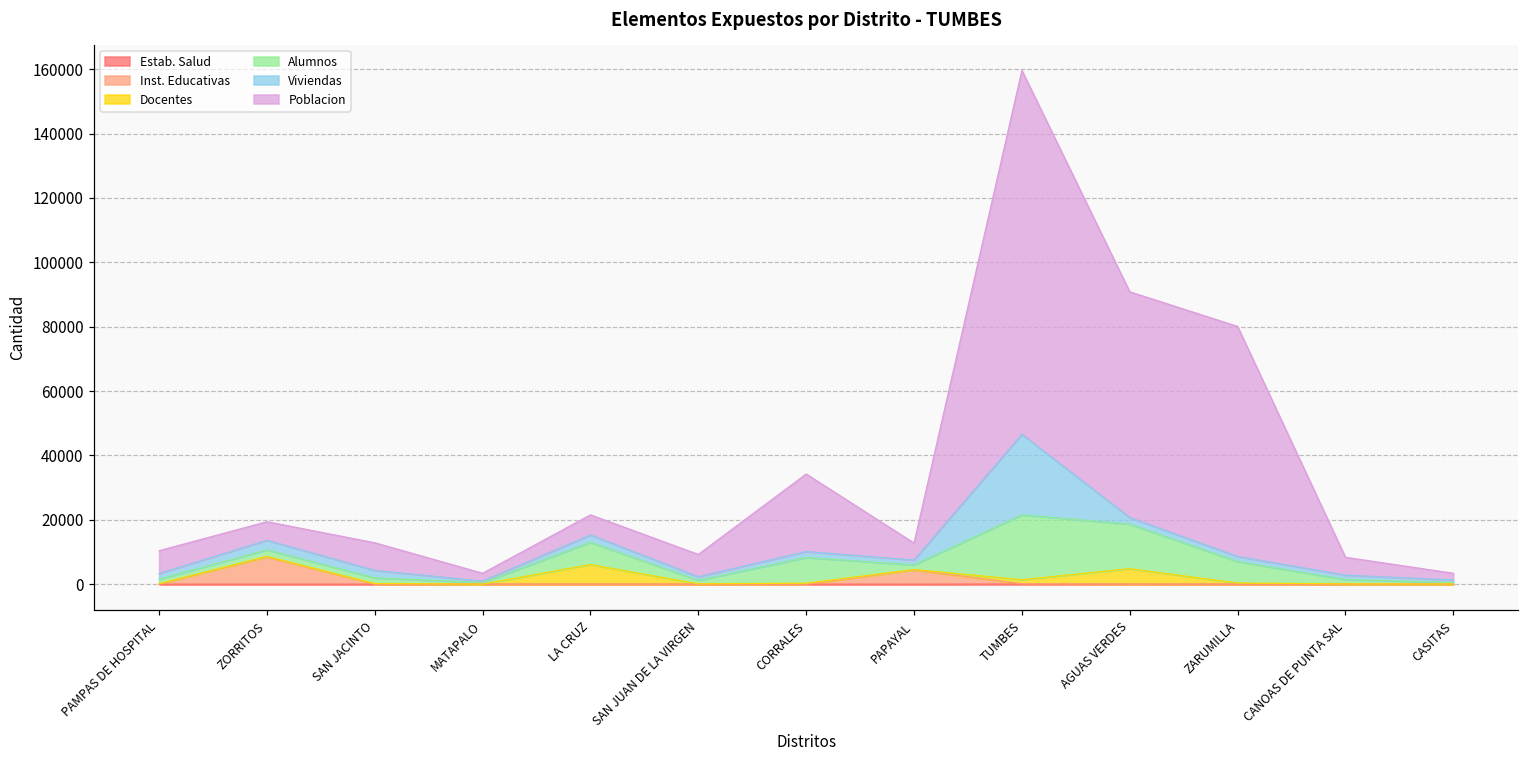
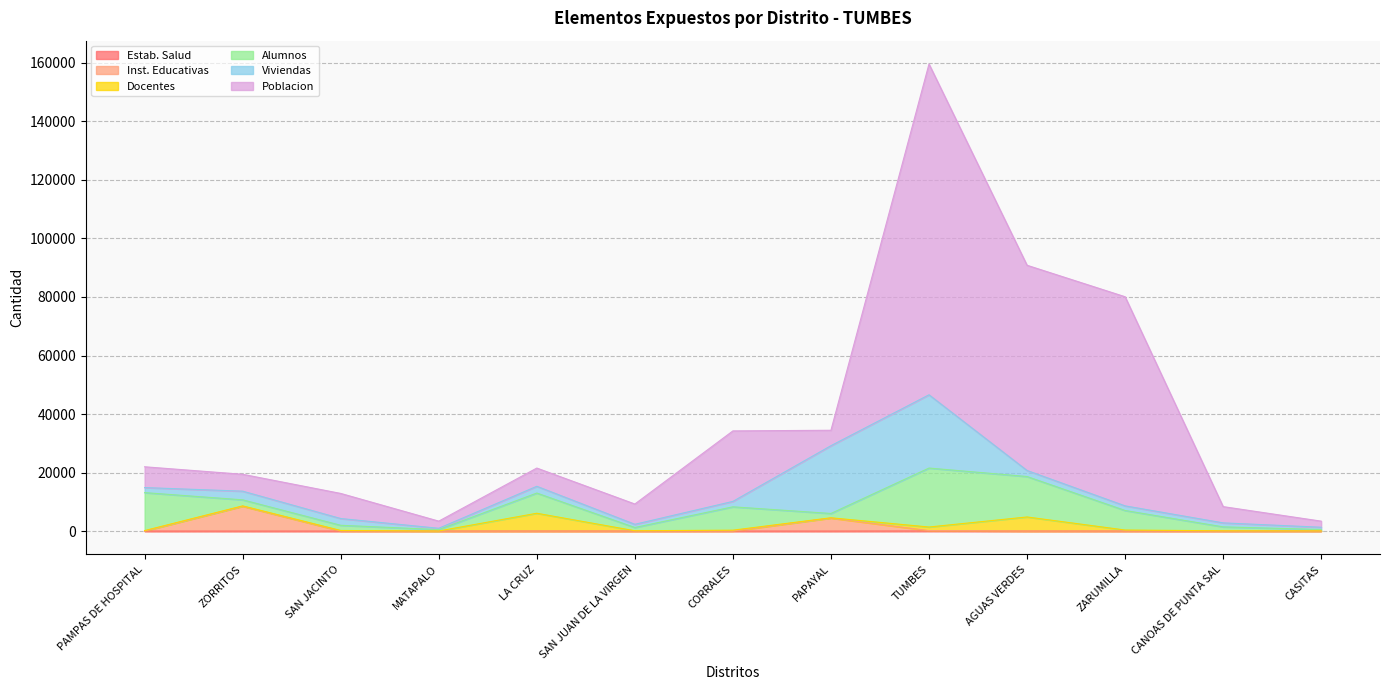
  {
    "Docentes": {
      "LA CRUZ": 6000,
      "TUMBES": 1000,
      "AGUAS VERDES": 5000
    },
    "Alumnos": {
-     "PAMPAS DE HOSPITAL": 1000,
+     "PAMPAS DE HOSPITAL": 13000,
      "ZORRITOS": 2000,
      "SAN JACINTO": 2000,
      "LA CRUZ": 7000,
      "SAN JUAN DE LA VIRGEN": 1000,
      "CORRALES": 8000,
      "PAPAYAL": 1000,
      "TUMBES": 20000,
      "AGUAS VERDES": 14000,
      "ZARUMILLA": 7000,
      "CANOAS DE PUNTA SAL": 1000
    },
    "Viviendas": {
      "PAMPAS DE HOSPITAL": 2000,
      "ZORRITOS": 3000,
      "SAN JACINTO": 2000,
      "LA CRUZ": 2000,
      "SAN JUAN DE LA VIRGEN": 1000,
      "CORRALES": 2000,
-     "PAPAYAL": 1000,
+     "PAPAYAL": 23000,
      "TUMBES": 25000,
      "AGUAS VERDES": 2000,
      "ZARUMILLA": 2000,
      "CANOAS DE PUNTA SAL": 1000
    },
    "Poblacion": {
      "PAMPAS DE HOSPITAL": 7000,
      "ZORRITOS": 6000,
      "SAN JACINTO": 9000,
      "MATAPALO": 2000,
      "LA CRUZ": 6000,
      "SAN JUAN DE LA VIRGEN": 7000,
      "CORRALES": 24000,
      "PAPAYAL": 5000,
      "TUMBES": 113000,
      "AGUAS VERDES": 70000,
      "ZARUMILLA": 71000,
      "CANOAS DE PUNTA SAL": 6000,
      "CASITAS": 2000
    }
  }
